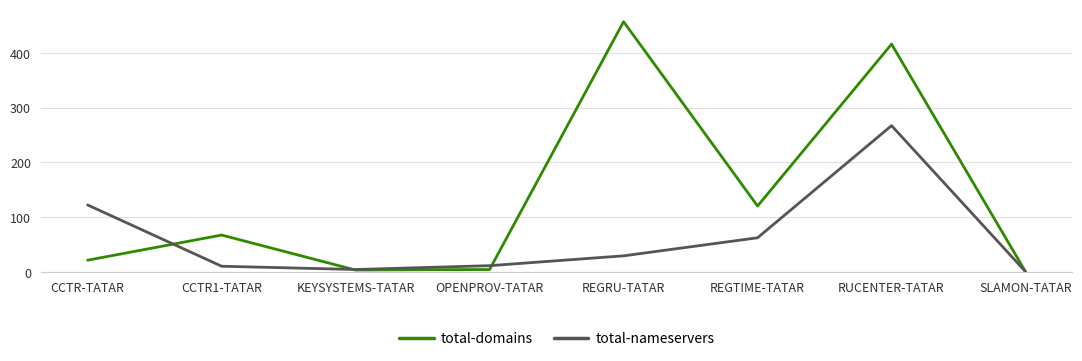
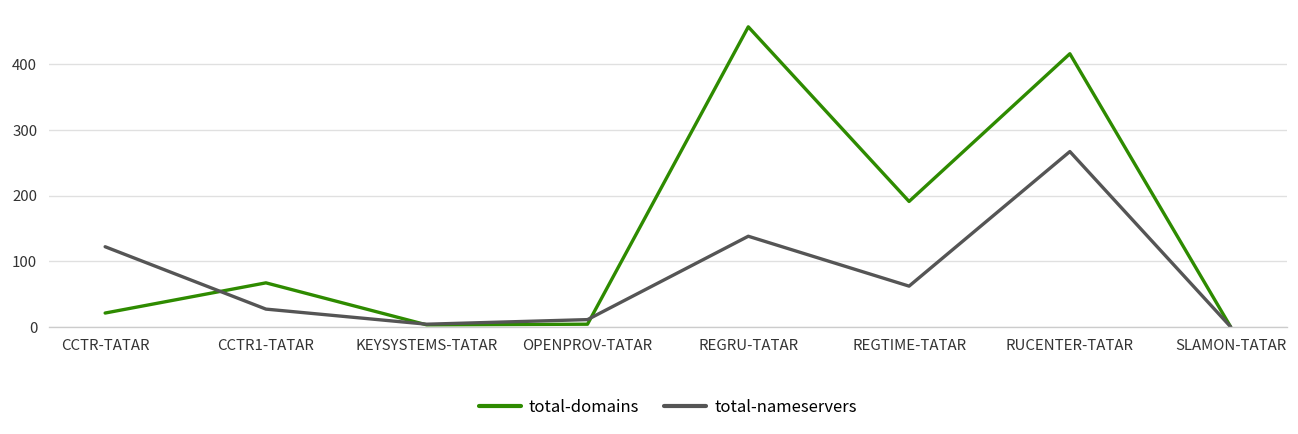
  {
    "total-domains": {
      "CCTR-TATAR": 20,
      "CCTR1-TATAR": 70,
      "OPENPROV-TATAR": 0,
      "REGRU-TATAR": 460,
-     "REGTIME-TATAR": 120,
+     "REGTIME-TATAR": 190,
      "RUCENTER-TATAR": 420
    },
    "total-nameservers": {
      "CCTR-TATAR": 120,
-     "CCTR1-TATAR": 10,
+     "CCTR1-TATAR": 30,
      "OPENPROV-TATAR": 10,
-     "REGRU-TATAR": 30,
+     "REGRU-TATAR": 140,
      "REGTIME-TATAR": 60,
      "RUCENTER-TATAR": 270
    }
  }
